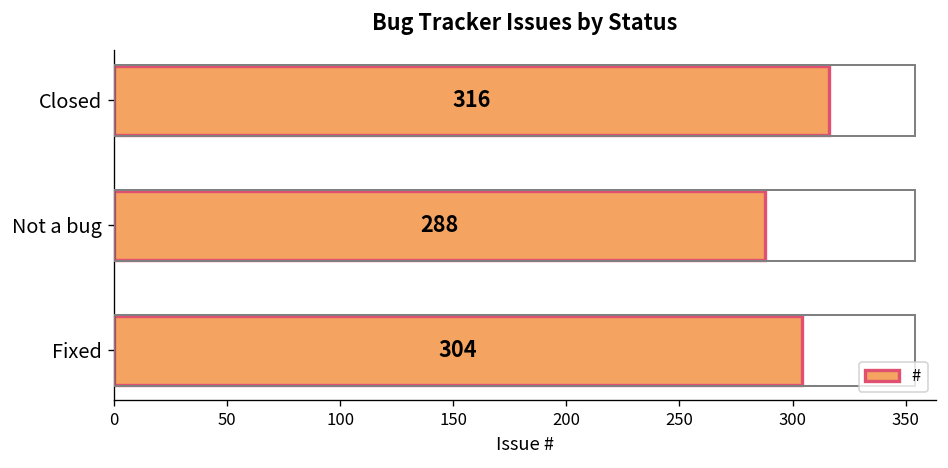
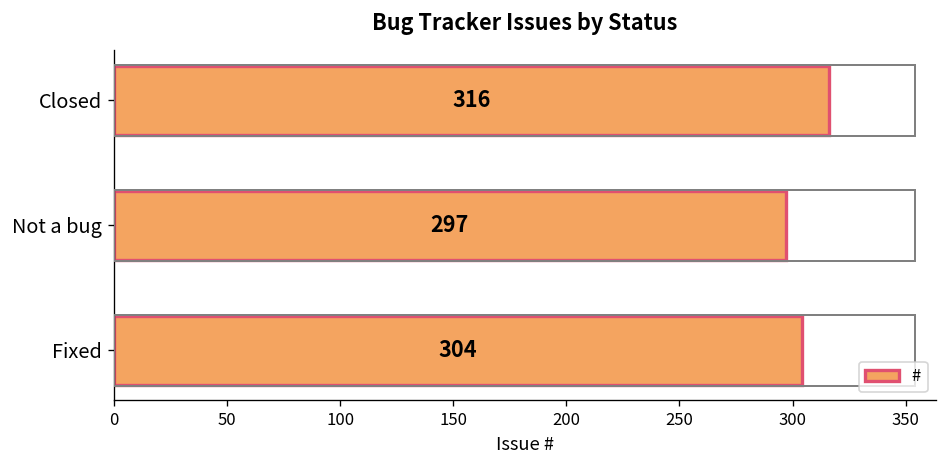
  {
    "Closed": 316,
-   "Not a bug": 288,
+   "Not a bug": 297,
    "Fixed": 304
  }
